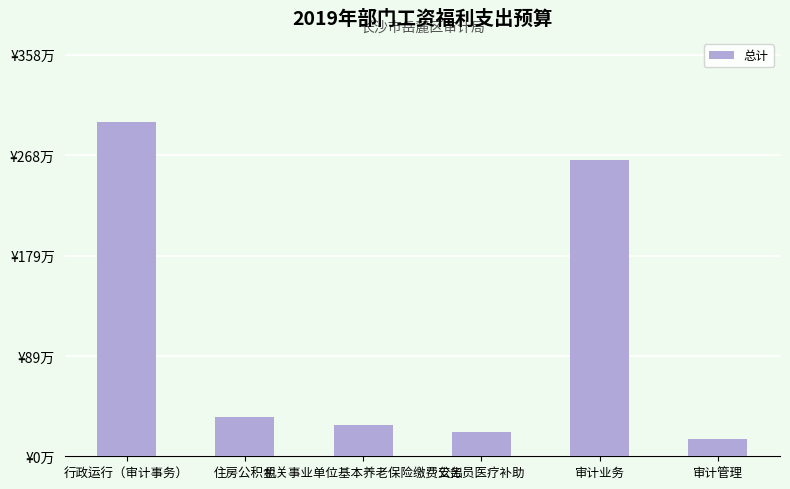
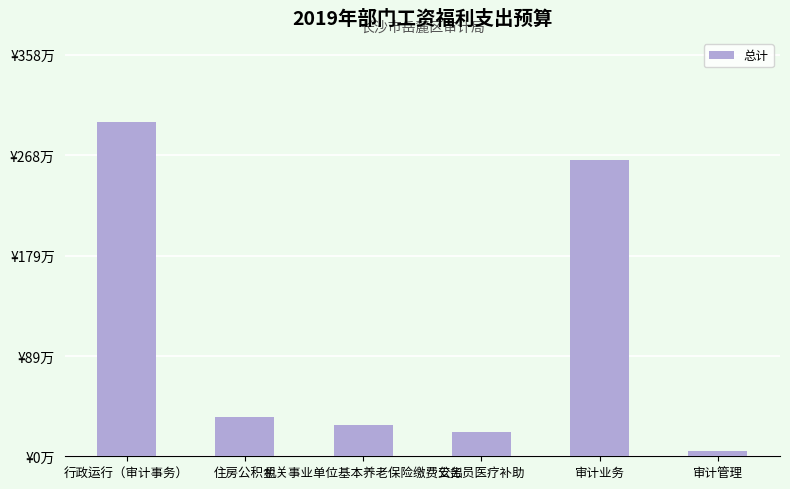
  {
    "行政运行（审计事务）": "¥298万",
    "机关事业单位基本养老保险缴费支出": "¥28万",
    "审计业务": "¥264万",
-   "审计管理": "¥16万"
+   "审计管理": "¥5万"
  }
